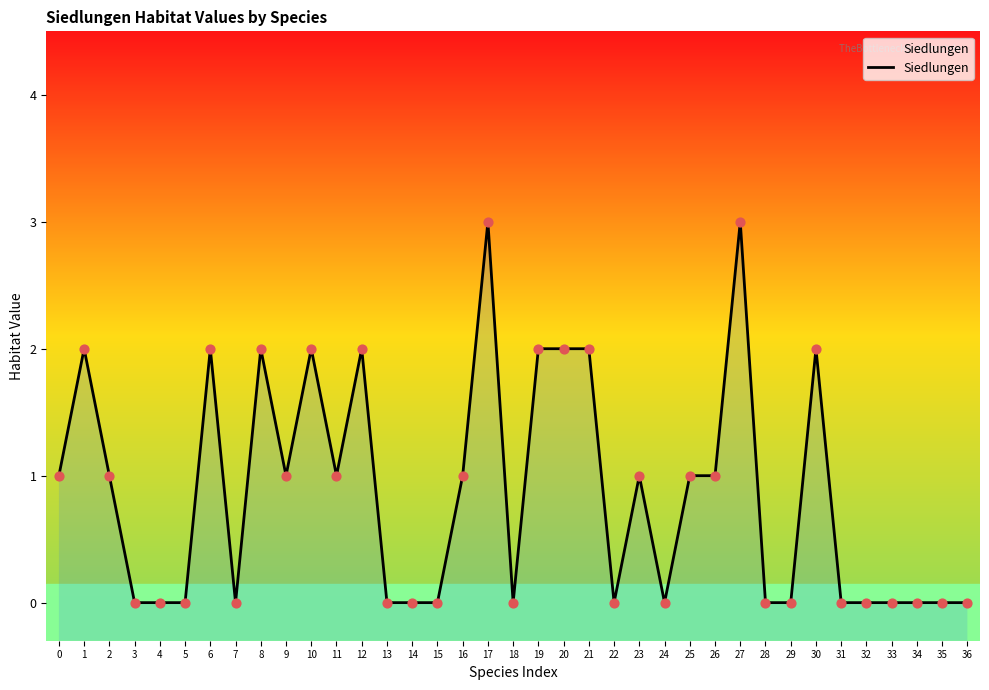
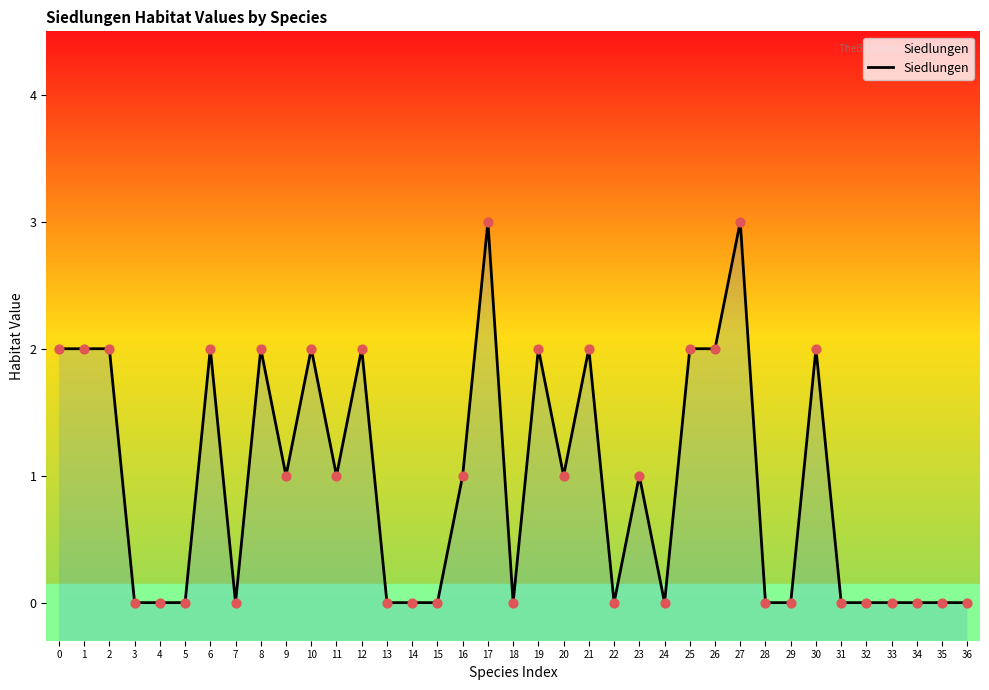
  {
-   "0": 1,
+   "0": 2,
    "1": 2,
-   "2": 1,
+   "2": 2,
    "6": 2,
    "8": 2,
    "9": 1,
    "10": 2,
    "11": 1,
    "12": 2,
    "16": 1,
    "17": 3,
    "19": 2,
-   "20": 2,
+   "20": 1,
    "21": 2,
    "23": 1,
-   "25": 1,
-   "26": 1,
+   "25": 2,
+   "26": 2,
    "27": 3,
    "30": 2
  }
